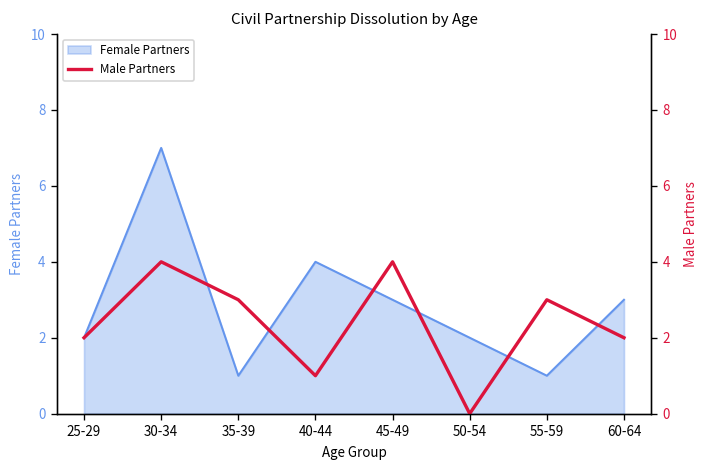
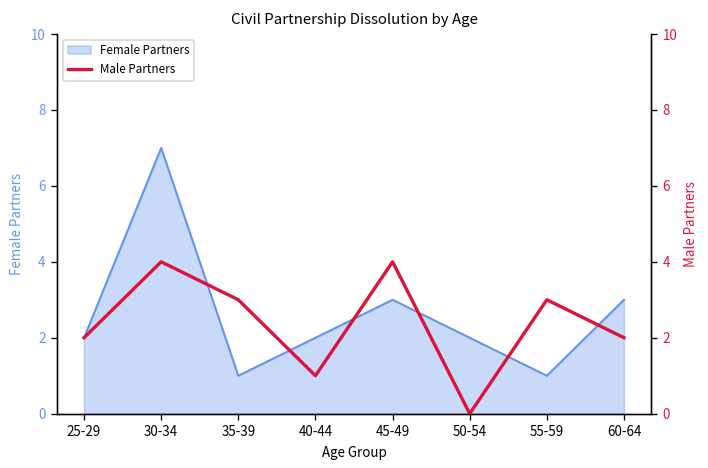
  {
    "Female Partners": {
      "25-29": 2,
      "30-34": 7,
      "35-39": 1,
-     "40-44": 4,
+     "40-44": 2,
      "45-49": 3,
      "50-54": 2,
      "55-59": 1,
      "60-64": 3
    },
    "Male Partners": {
      "25-29": 2.0,
      "30-34": 4.0,
      "35-39": 3.0,
      "40-44": 1.0,
      "45-49": 4.0,
      "50-54": 0.0,
      "55-59": 3.0,
      "60-64": 2.0
    }
  }
